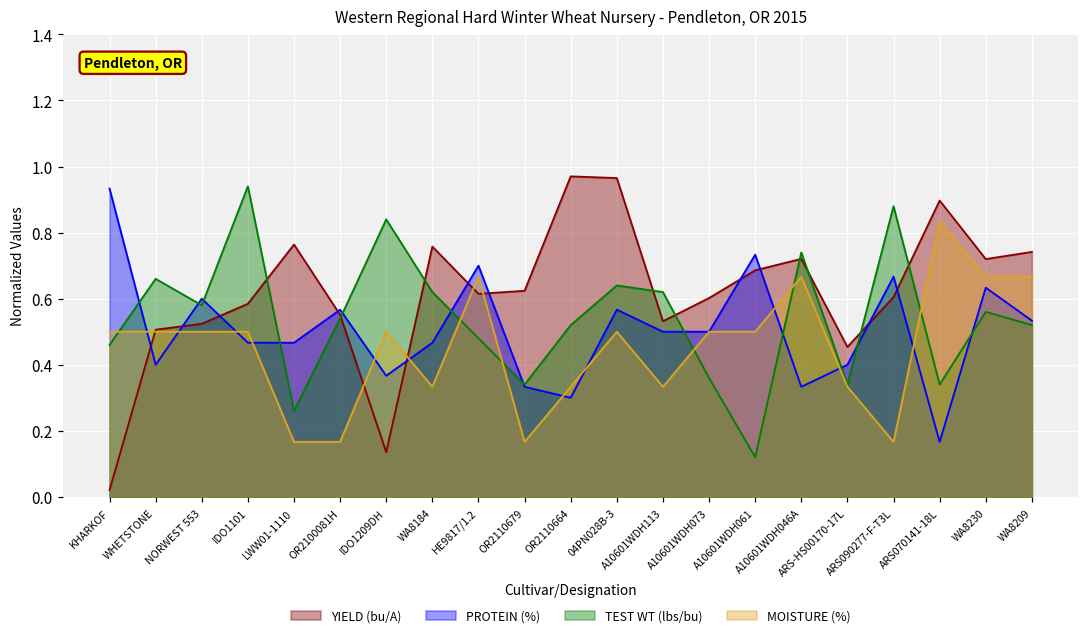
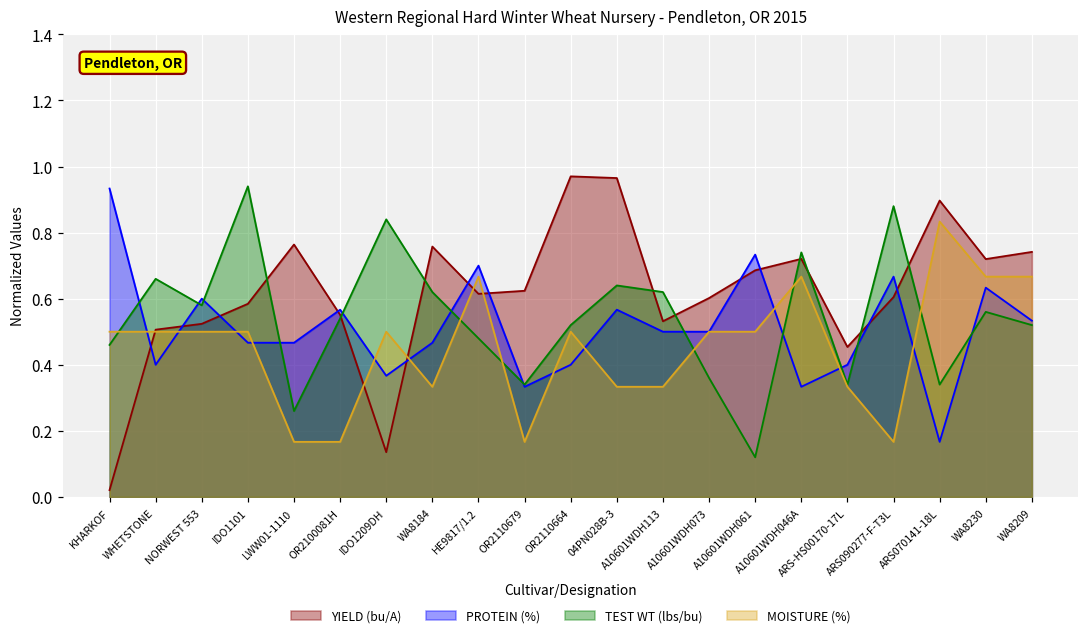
  {
    "YIELD (bu/A)": {
      "KHARKOF": 0.02,
      "NORWEST 553": 0.52,
      "IDO1101": 0.58,
      "LWW01-1110": 0.76,
      "OR2100081H": 0.55,
      "IDO1209DH": 0.14,
      "WA8184": 0.76,
      "HE9817/1.2": 0.61,
      "OR2110679": 0.62,
      "OR2110664": 0.97,
      "04PN028B-3": 0.97,
      "A10601WDH113": 0.53,
      "A10601WDH073": 0.60,
      "A10601WDH061": 0.69,
      "A10601WDH046A": 0.72,
      "ARS-HS00170-17L": 0.45,
      "ARS090277-F-T3L": 0.60,
      "ARS070141-18L": 0.90,
      "WA8230": 0.72,
      "WA8209": 0.74
    },
    "PROTEIN (%)": {
      "KHARKOF": 0.93,
      "WHETSTONE": 0.40,
      "NORWEST 553": 0.60,
      "IDO1101": 0.47,
      "LWW01-1110": 0.47,
      "OR2100081H": 0.57,
      "IDO1209DH": 0.37,
      "WA8184": 0.47,
      "HE9817/1.2": 0.70,
-     "OR2110664": 0.30,
+     "OR2110664": 0.40,
      "04PN028B-3": 0.57,
      "A10601WDH113": 0.50,
      "A10601WDH061": 0.73,
      "A10601WDH046A": 0.33,
      "ARS-HS00170-17L": 0.40,
      "ARS090277-F-T3L": 0.67,
      "ARS070141-18L": 0.17,
      "WA8230": 0.63,
      "WA8209": 0.53
    },
    "TEST WT (lbs/bu)": {
      "KHARKOF": 0.46,
      "WHETSTONE": 0.66,
      "NORWEST 553": 0.58,
      "IDO1101": 0.94,
      "LWW01-1110": 0.26,
      "OR2100081H": 0.54,
      "IDO1209DH": 0.84,
      "WA8184": 0.62,
      "HE9817/1.2": 0.48,
      "OR2110664": 0.52,
      "04PN028B-3": 0.64,
      "A10601WDH113": 0.62,
      "A10601WDH073": 0.36,
      "A10601WDH061": 0.12,
      "A10601WDH046A": 0.74,
      "ARS090277-F-T3L": 0.88,
      "ARS070141-18L": 0.34,
      "WA8230": 0.56,
      "WA8209": 0.52
    },
    "MOISTURE (%)": {
      "KHARKOF": 0.50,
      "NORWEST 553": 0.50,
      "IDO1101": 0.50,
      "LWW01-1110": 0.17,
      "OR2100081H": 0.17,
      "IDO1209DH": 0.50,
      "WA8184": 0.33,
      "HE9817/1.2": 0.67,
      "OR2110679": 0.17,
-     "OR2110664": 0.33,
-     "04PN028B-3": 0.50,
+     "OR2110664": 0.50,
+     "04PN028B-3": 0.33,
      "A10601WDH113": 0.33,
      "A10601WDH061": 0.50,
      "A10601WDH046A": 0.67,
      "ARS090277-F-T3L": 0.17,
      "ARS070141-18L": 0.83,
      "WA8230": 0.67,
      "WA8209": 0.67
    }
  }
